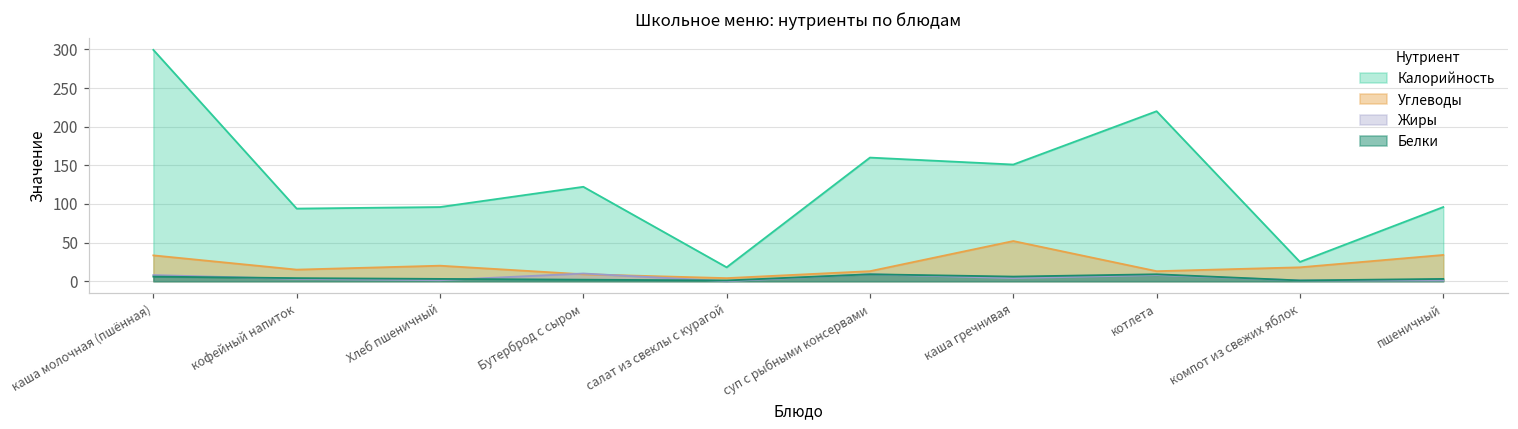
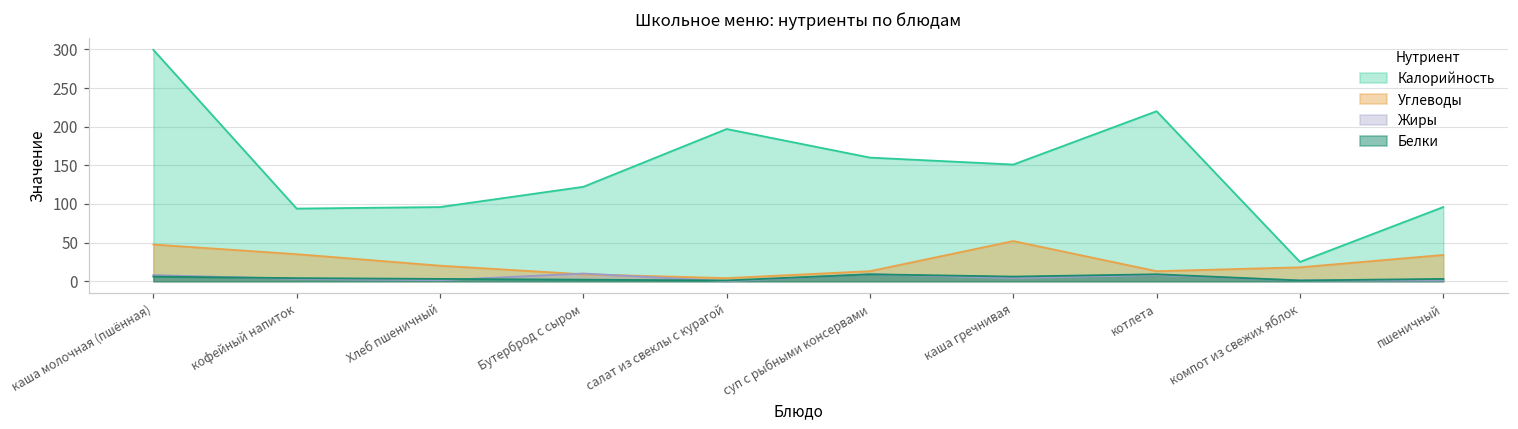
  {
    "Калорийность": {
      "каша молочная (пшённая)": 300,
      "кофейный напиток": 90,
      "Хлеб пшеничный": 100,
      "Бутерброд с сыром": 120,
-     "салат из свеклы с курагой": 20,
+     "салат из свеклы с курагой": 200,
      "суп с рыбными консервами": 160,
      "каша гречнивая": 150,
      "котлета": 220,
      "компот из свежих яблок": 30,
      "пшеничный": 100
    },
    "Углеводы": {
-     "каша молочная (пшённая)": 30,
-     "кофейный напиток": 20,
+     "каша молочная (пшённая)": 50,
+     "кофейный напиток": 40,
      "Хлеб пшеничный": 20,
      "суп с рыбными консервами": 10,
      "каша гречнивая": 50,
      "котлета": 10,
      "компот из свежих яблок": 20,
      "пшеничный": 30
    },
    "Белки": {
      "Бутерброд с сыром": 0
    }
  }
